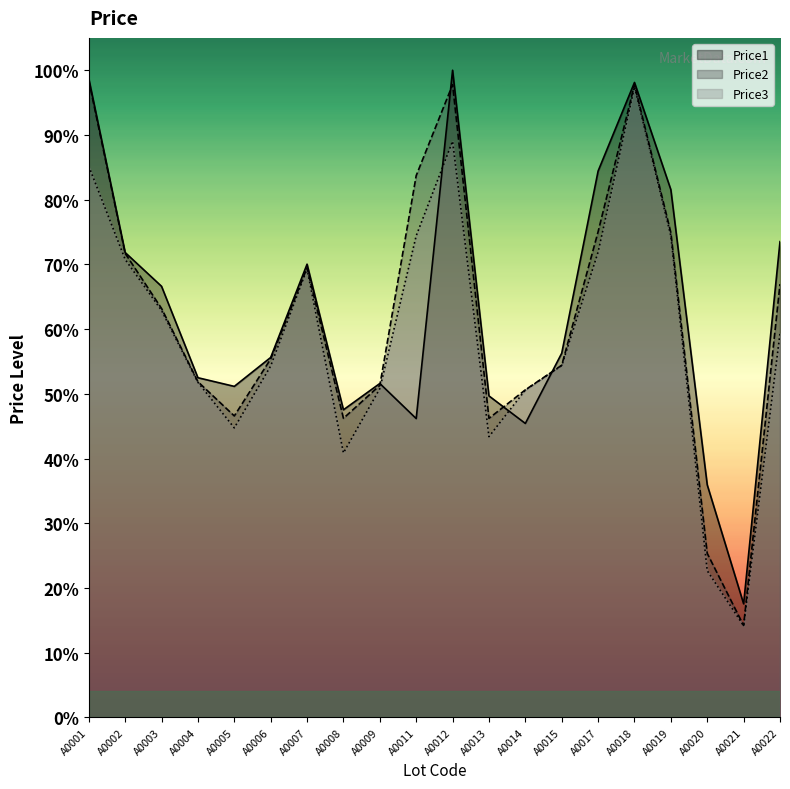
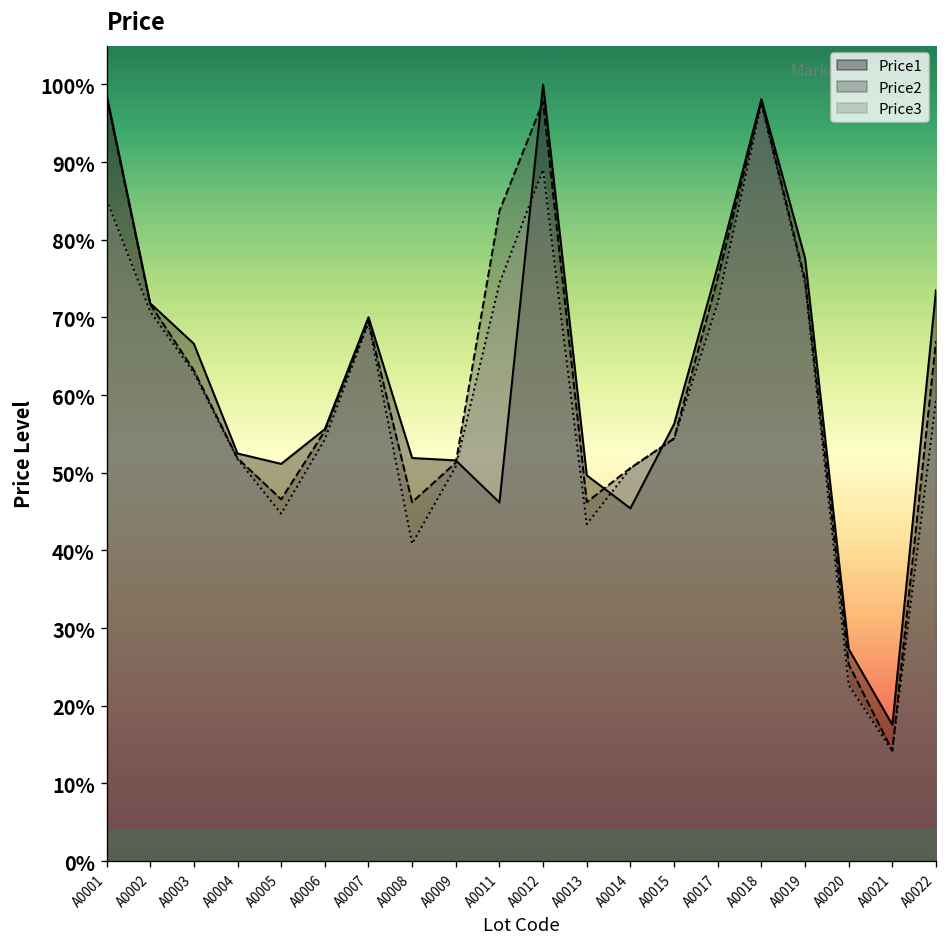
  {
    "Price1": {
      "A0003": "67%",
      "A0004": "52%",
      "A0005": "51%",
      "A0007": "70%",
-     "A0008": "48%",
+     "A0008": "52%",
      "A0011": "46%",
      "A0012": "100%",
      "A0013": "50%",
      "A0014": "45%",
      "A0015": "56%",
-     "A0017": "84%",
-     "A0019": "82%",
-     "A0020": "36%",
+     "A0017": "77%",
+     "A0019": "78%",
+     "A0020": "27%",
      "A0021": "18%",
      "A0022": "74%"
    }
  }
